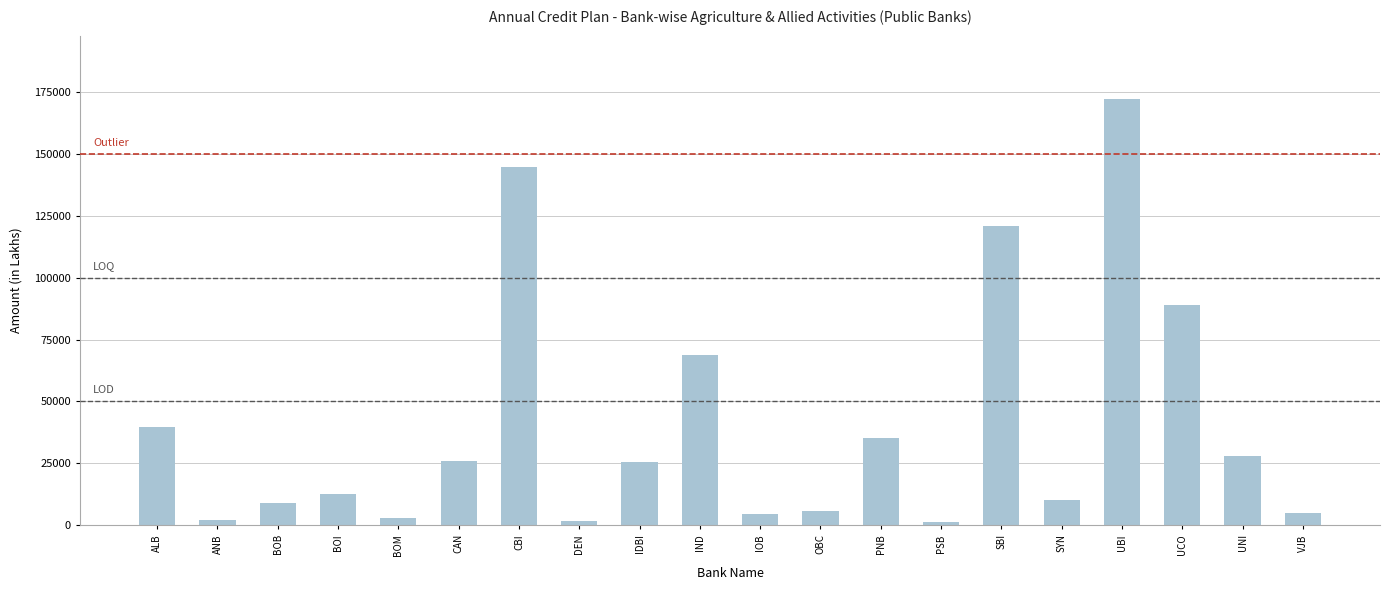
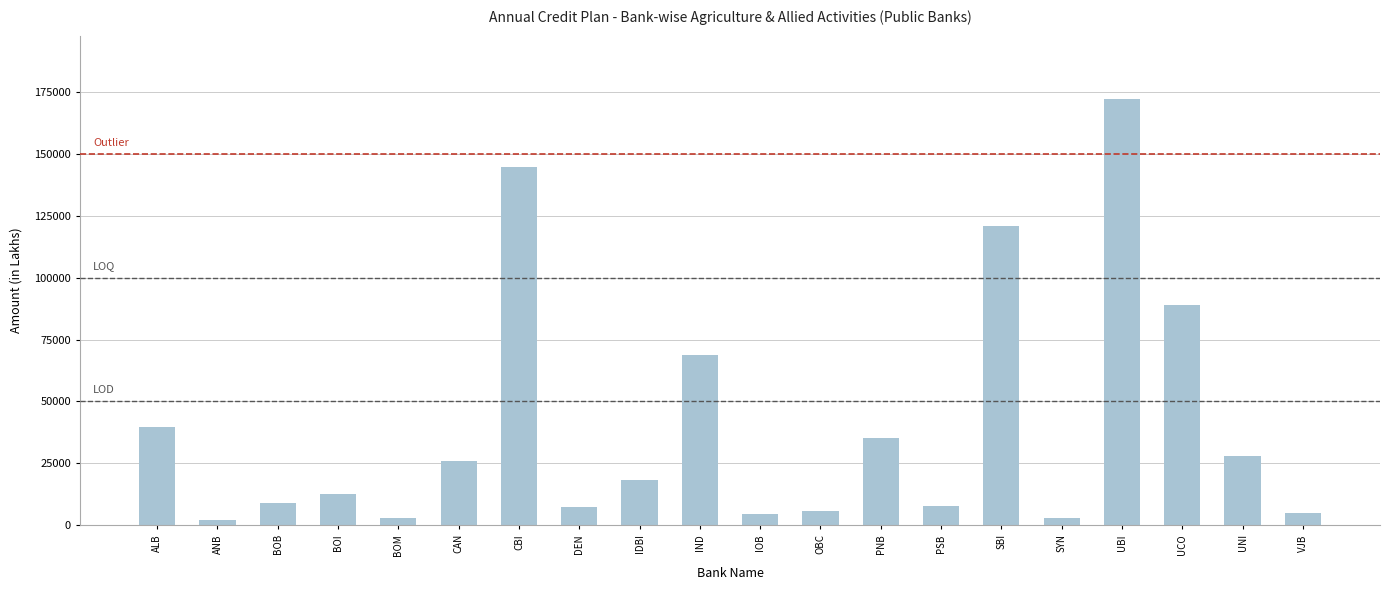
  {
    "ALB": 40000,
    "ANB": 2000,
    "BOB": 9000,
    "BOI": 13000,
    "BOM": 3000,
    "CAN": 26000,
    "CBI": 145000,
-   "DEN": 2000,
-   "IDBI": 25000,
+   "DEN": 7000,
+   "IDBI": 18000,
    "IND": 69000,
    "IOB": 4000,
    "OBC": 6000,
    "PNB": 35000,
-   "PSB": 1000,
+   "PSB": 8000,
    "SBI": 121000,
-   "SYN": 10000,
+   "SYN": 3000,
    "UBI": 172000,
    "UCO": 89000,
    "UNI": 28000,
    "VJB": 5000
  }
